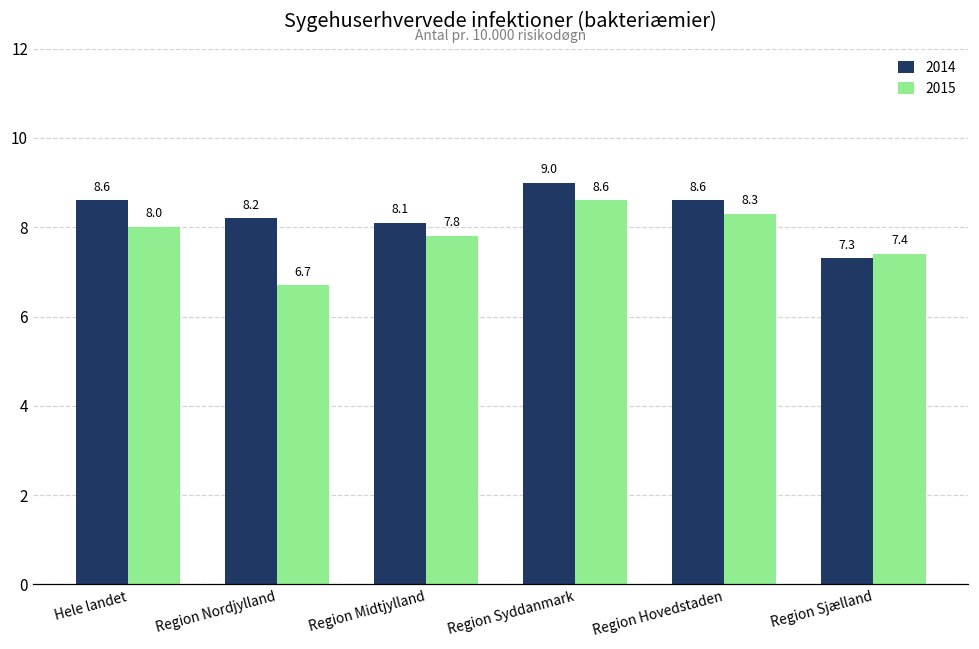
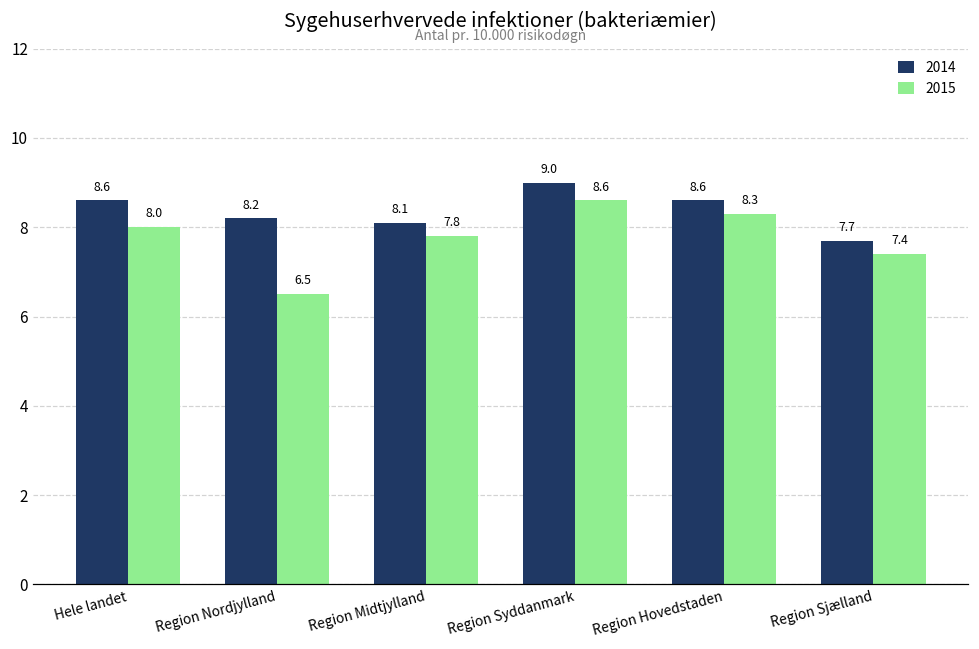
  {
    "2014": {
      "Hele landet": 8.6,
      "Region Nordjylland": 8.2,
      "Region Midtjylland": 8.1,
      "Region Syddanmark": 9.0,
      "Region Hovedstaden": 8.6,
-     "Region Sjælland": 7.3
+     "Region Sjælland": 7.7
    },
    "2015": {
      "Hele landet": 8.0,
-     "Region Nordjylland": 6.7,
+     "Region Nordjylland": 6.5,
      "Region Midtjylland": 7.8,
      "Region Syddanmark": 8.6,
      "Region Hovedstaden": 8.3,
      "Region Sjælland": 7.4
    }
  }
